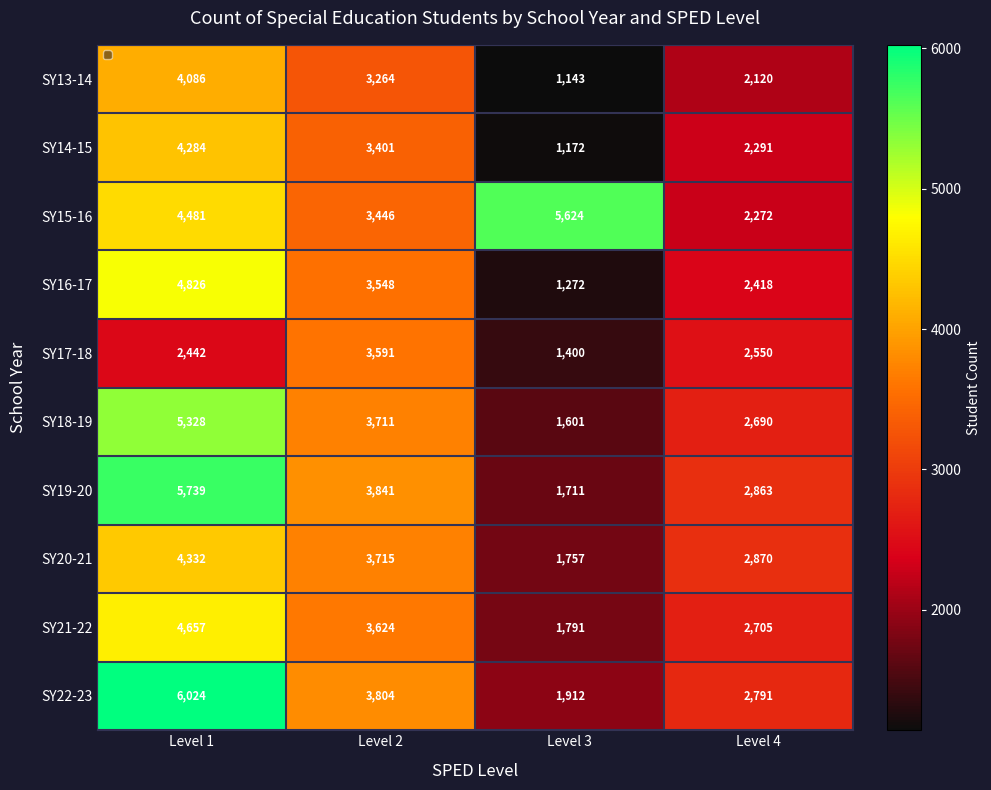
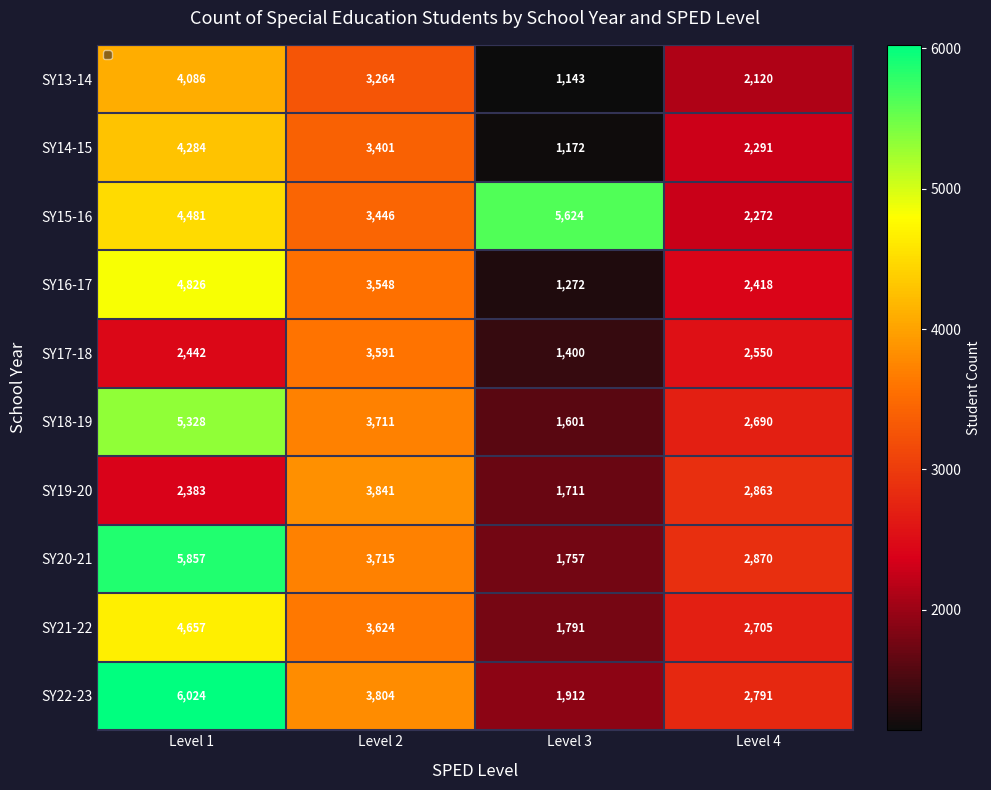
  {
    "SY13-14": {
      "Level 1": "4,086",
      "Level 2": "3,264",
      "Level 3": "1,143",
      "Level 4": "2,120"
    },
    "SY14-15": {
      "Level 1": "4,284",
      "Level 2": "3,401",
      "Level 3": "1,172",
      "Level 4": "2,291"
    },
    "SY15-16": {
      "Level 1": "4,481",
      "Level 2": "3,446",
      "Level 3": "5,624",
      "Level 4": "2,272"
    },
    "SY16-17": {
      "Level 1": "4,826",
      "Level 2": "3,548",
      "Level 3": "1,272",
      "Level 4": "2,418"
    },
    "SY17-18": {
      "Level 1": "2,442",
      "Level 2": "3,591",
      "Level 3": "1,400",
      "Level 4": "2,550"
    },
    "SY18-19": {
      "Level 1": "5,328",
      "Level 2": "3,711",
      "Level 3": "1,601",
      "Level 4": "2,690"
    },
    "SY19-20": {
-     "Level 1": "5,739",
+     "Level 1": "2,383",
      "Level 2": "3,841",
      "Level 3": "1,711",
      "Level 4": "2,863"
    },
    "SY20-21": {
-     "Level 1": "4,332",
+     "Level 1": "5,857",
      "Level 2": "3,715",
      "Level 3": "1,757",
      "Level 4": "2,870"
    },
    "SY21-22": {
      "Level 1": "4,657",
      "Level 2": "3,624",
      "Level 3": "1,791",
      "Level 4": "2,705"
    },
    "SY22-23": {
      "Level 1": "6,024",
      "Level 2": "3,804",
      "Level 3": "1,912",
      "Level 4": "2,791"
    }
  }
